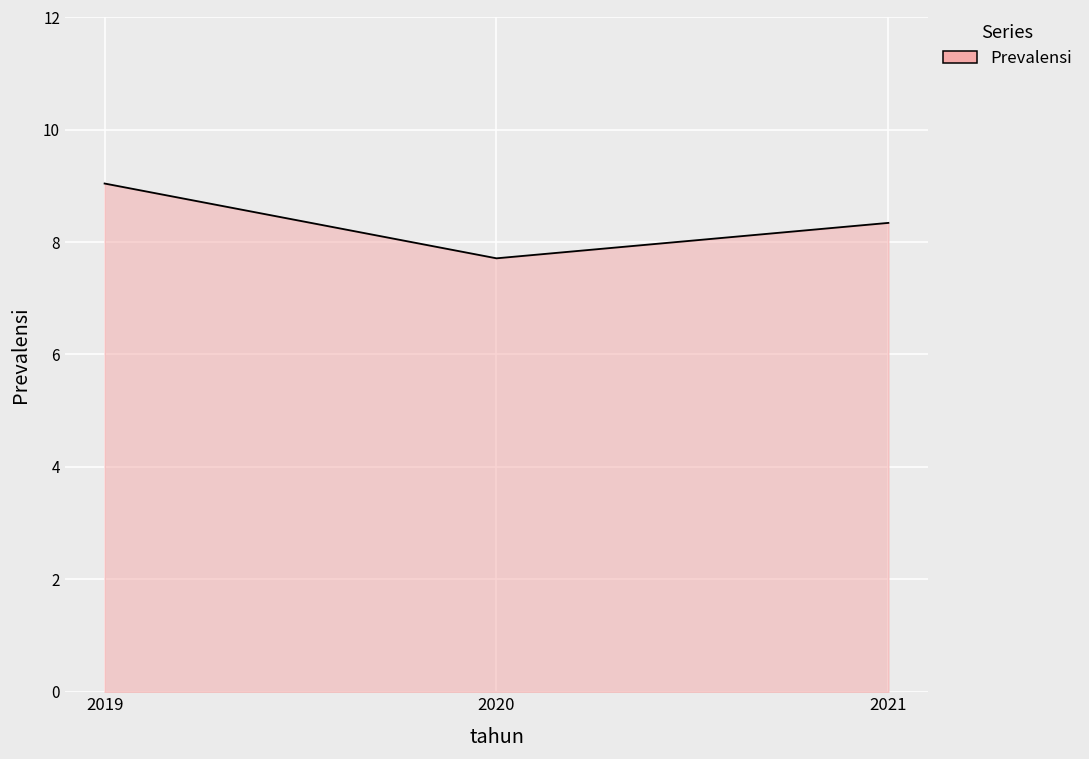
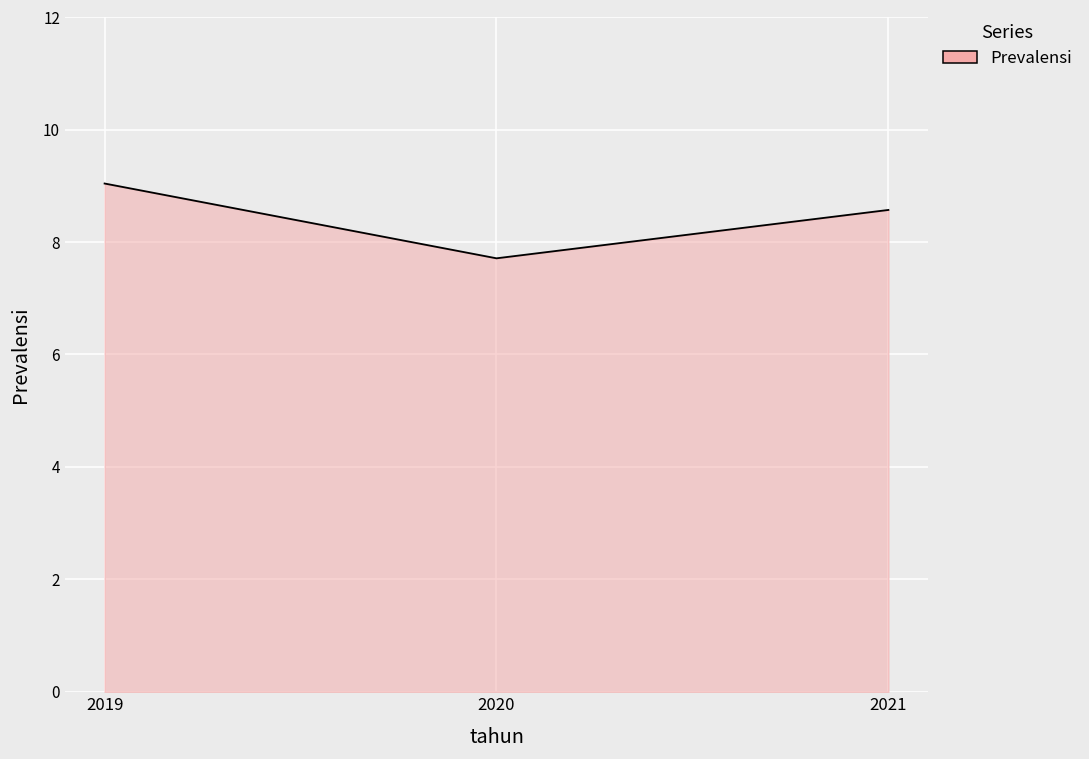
  {
    "2019": 9.0,
    "2020": 7.7,
-   "2021": 8.3
+   "2021": 8.6
  }
